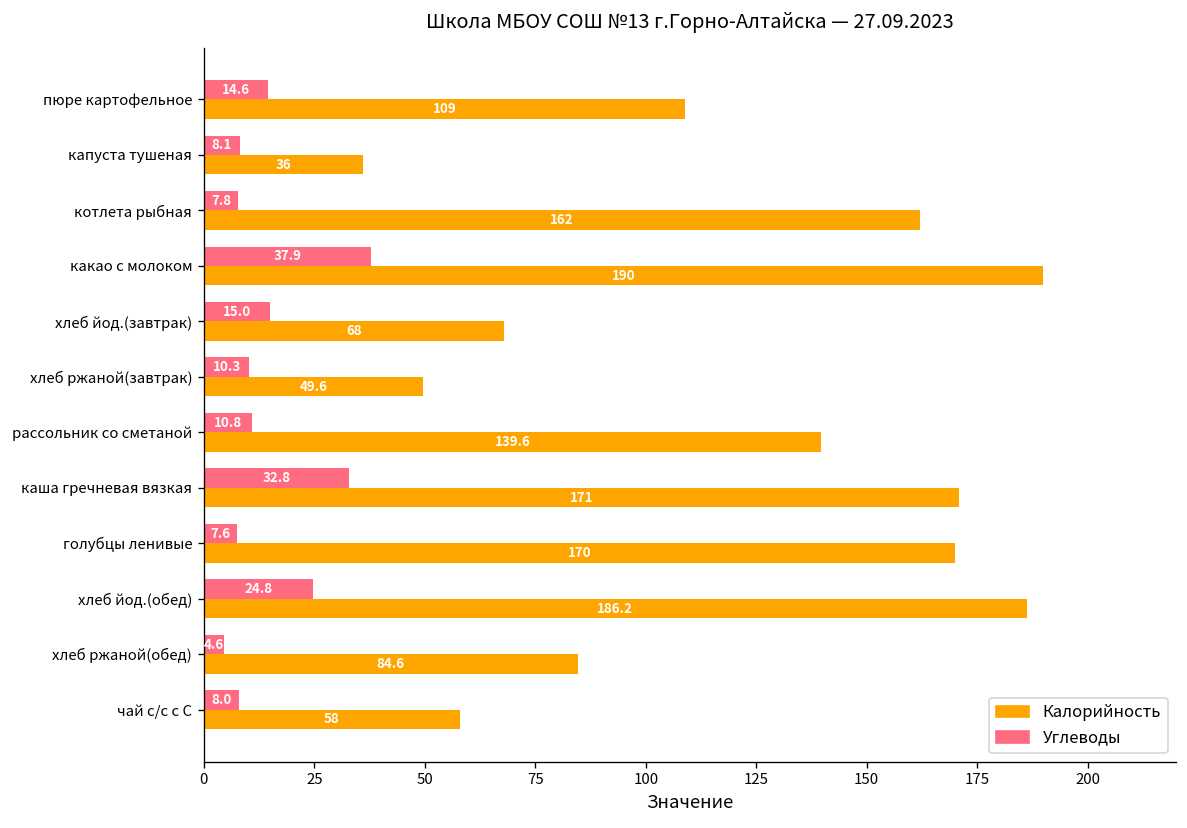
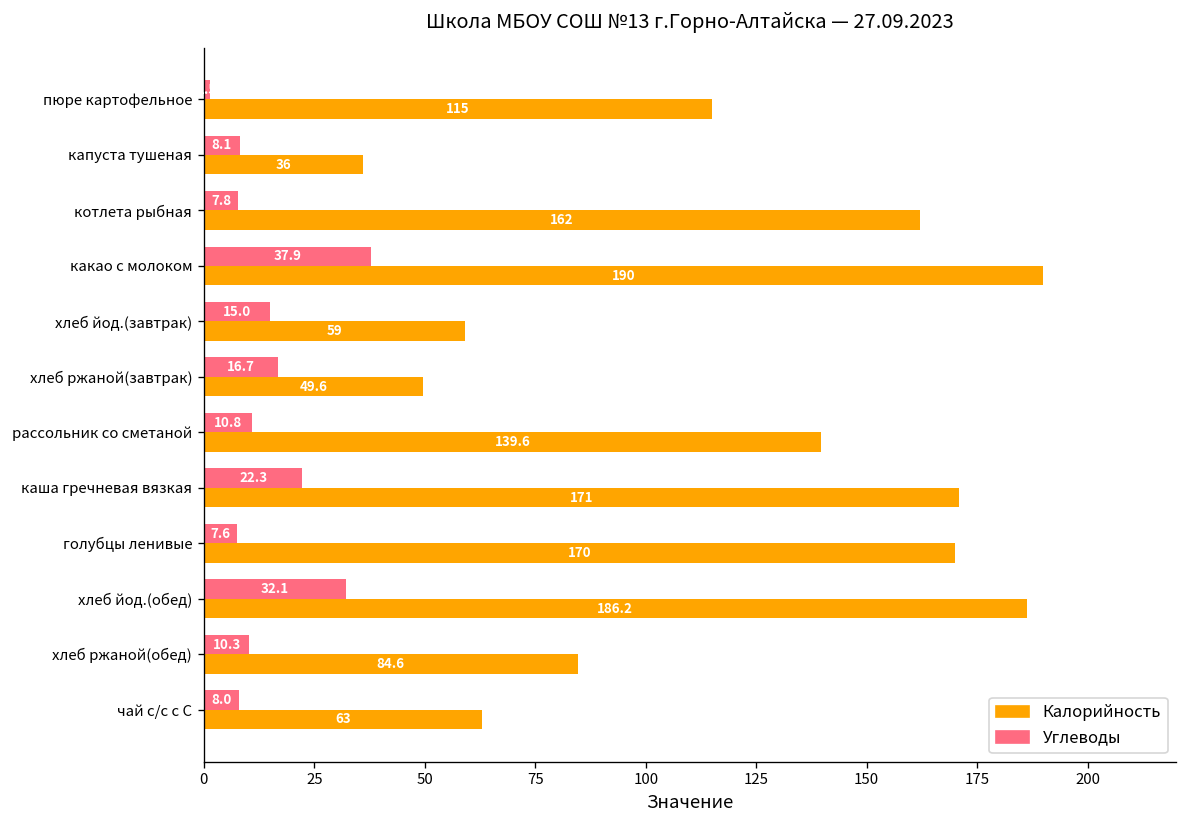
  {
    "Калорийность": {
-     "пюре картофельное": 109,
+     "пюре картофельное": 115,
      "капуста тушеная": 36,
      "котлета рыбная": 162,
      "какао с молоком": 190,
-     "хлеб йод.(завтрак)": 68,
+     "хлеб йод.(завтрак)": 59,
      "хлеб ржаной(завтрак)": 49.6,
      "рассольник со сметаной": 139.6,
      "каша гречневая вязкая": 171,
      "голубцы ленивые": 170,
      "хлеб йод.(обед)": 186.2,
      "хлеб ржаной(обед)": 84.6,
-     "чай с/с с С": 58
+     "чай с/с с С": 63
    },
    "Углеводы": {
-     "пюре картофельное": 15,
+     "пюре картофельное": 2,
      "капуста тушеная": 8.1,
      "котлета рыбная": 7.8,
      "какао с молоком": 37.9,
      "хлеб йод.(завтрак)": 15.0,
-     "хлеб ржаной(завтрак)": 10.3,
+     "хлеб ржаной(завтрак)": 16.7,
      "рассольник со сметаной": 10.8,
-     "каша гречневая вязкая": 32.8,
+     "каша гречневая вязкая": 22.3,
      "голубцы ленивые": 7.6,
-     "хлеб йод.(обед)": 24.8,
-     "хлеб ржаной(обед)": 4.6,
+     "хлеб йод.(обед)": 32.1,
+     "хлеб ржаной(обед)": 10.3,
      "чай с/с с С": 8.0
    }
  }
